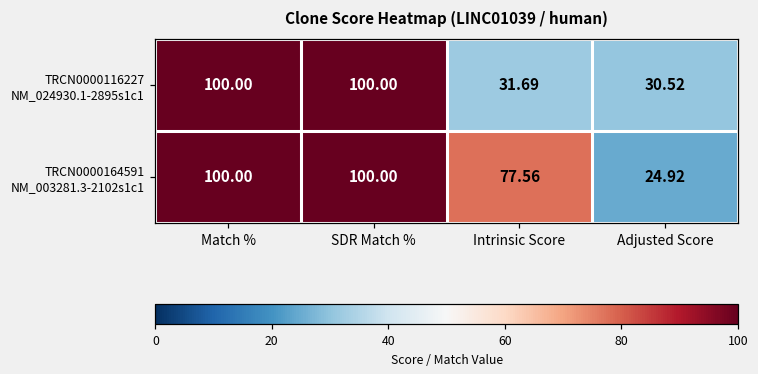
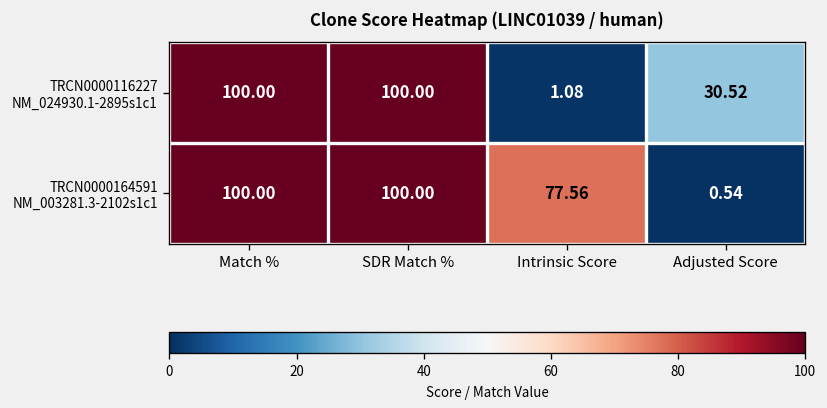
  {
    "TRCN0000116227 NM_024930.1-2895s1c1": {
      "Match %": 100.00,
      "SDR Match %": 100.00,
-     "Intrinsic Score": 31.69,
+     "Intrinsic Score": 1.08,
      "Adjusted Score": 30.52
    },
    "TRCN0000164591 NM_003281.3-2102s1c1": {
      "Match %": 100.00,
      "SDR Match %": 100.00,
      "Intrinsic Score": 77.56,
-     "Adjusted Score": 24.92
+     "Adjusted Score": 0.54
    }
  }
